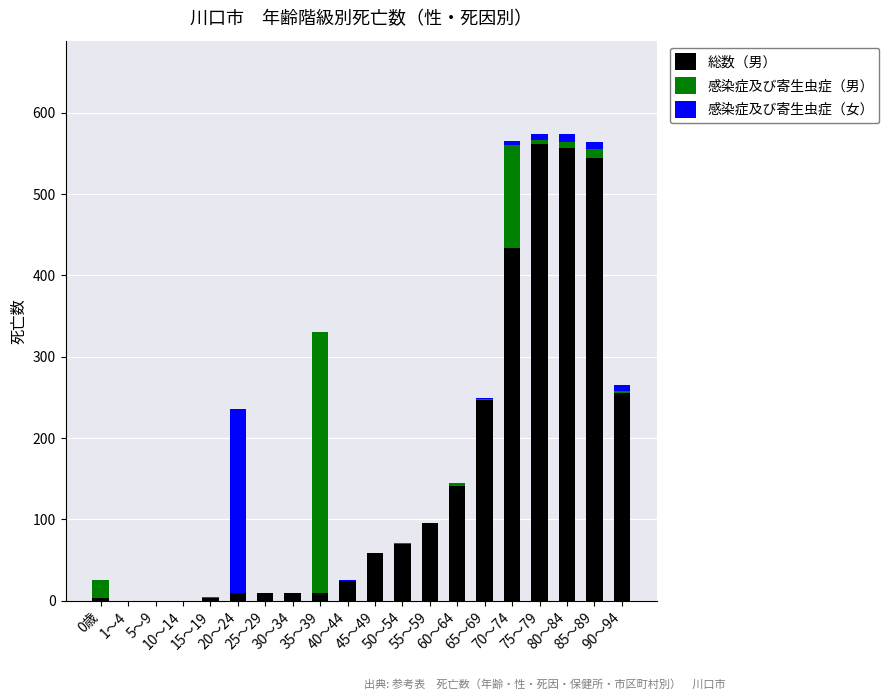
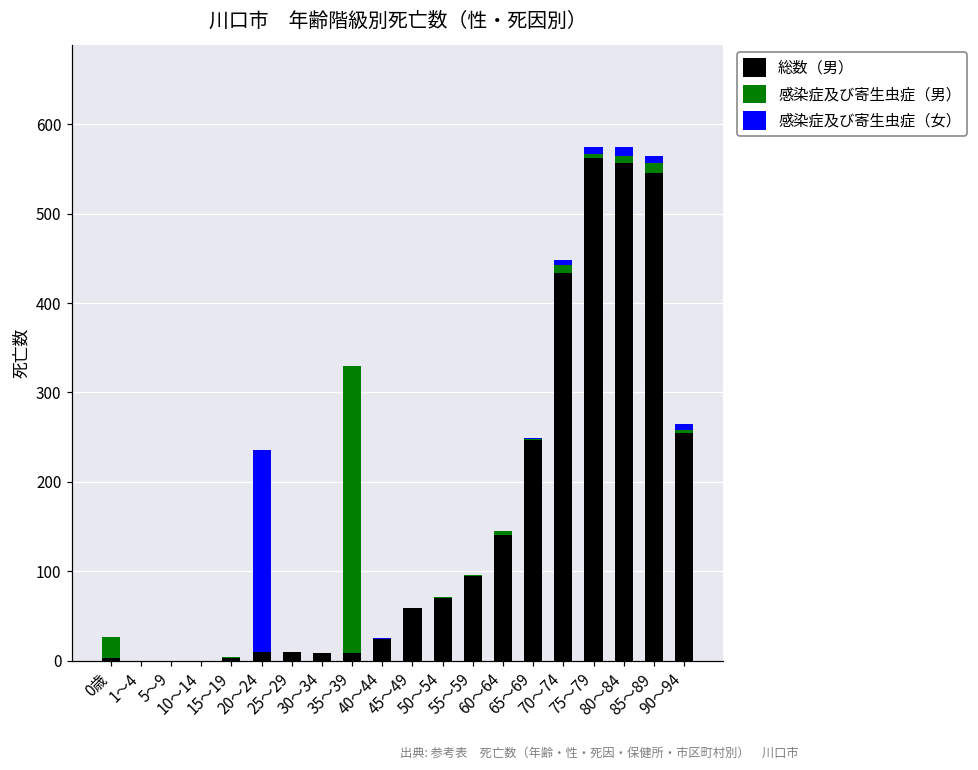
  {
    "総数（男）": {
      "1～4": 0,
      "5～9": 0,
      "10～14": 0,
      "20～24": 10,
      "25～29": 10,
      "30～34": 10,
      "35～39": 10,
      "40～44": 20,
      "45～49": 60,
      "50～54": 70,
      "55～59": 100,
      "60～64": 140,
      "65～69": 250,
      "70～74": 430,
      "75～79": 560,
      "80～84": 560,
      "85～89": 550,
      "90～94": 260
    },
    "感染症及び寄生虫症（男）": {
      "0歳": 20,
      "1～4": 0,
      "5～9": 0,
      "10～14": 0,
      "20～24": 0,
      "25～29": 0,
      "30～34": 0,
      "35～39": 320,
      "40～44": 0,
      "45～49": 0,
      "60～64": 0,
-     "70～74": 130,
+     "70～74": 10,
      "75～79": 10,
      "80～84": 10,
      "85～89": 10
    },
    "感染症及び寄生虫症（女）": {
      "0歳": 0,
      "1～4": 0,
      "5～9": 0,
      "10～14": 0,
      "15～19": 0,
      "20～24": 230,
      "25～29": 0,
      "30～34": 0,
      "35～39": 0,
      "45～49": 0,
      "50～54": 0,
      "55～59": 0,
      "60～64": 0,
      "70～74": 10,
      "75～79": 10,
      "80～84": 10,
      "85～89": 10,
      "90～94": 10
    }
  }
